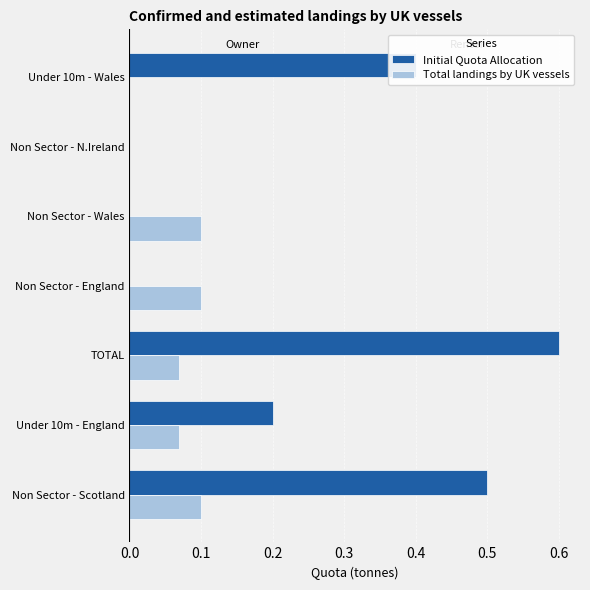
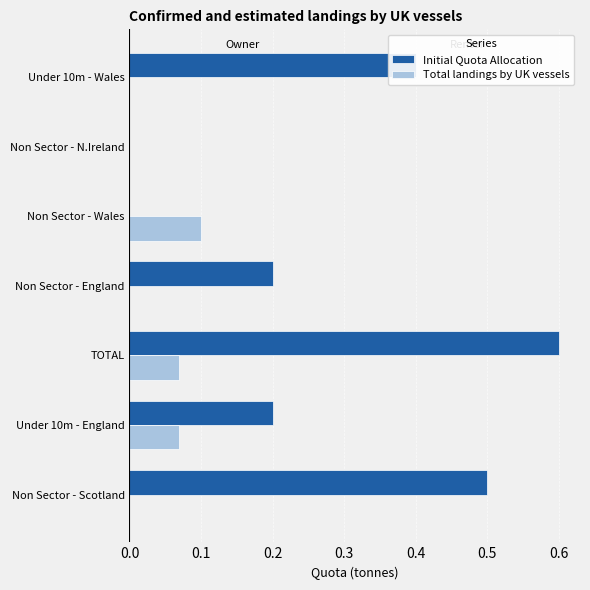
  {
    "Initial Quota Allocation": {
      "Non Sector - N.Ireland": 0.0,
      "Non Sector - Wales": 0.0,
-     "Non Sector - England": 0.0,
+     "Non Sector - England": 0.2,
      "TOTAL": 0.6,
      "Under 10m - England": 0.2,
      "Non Sector - Scotland": 0.5
    },
    "Total landings by UK vessels": {
      "Under 10m - Wales": 0.0,
      "Non Sector - N.Ireland": 0.0,
      "Non Sector - Wales": 0.1,
-     "Non Sector - England": 0.1,
+     "Non Sector - England": 0.0,
      "TOTAL": 0.07,
      "Under 10m - England": 0.07,
-     "Non Sector - Scotland": 0.1
+     "Non Sector - Scotland": 0.0
    }
  }
